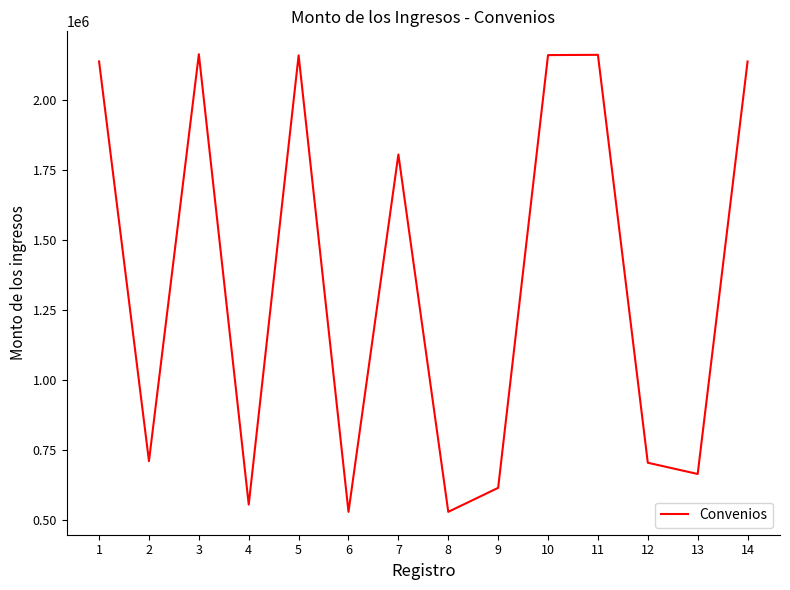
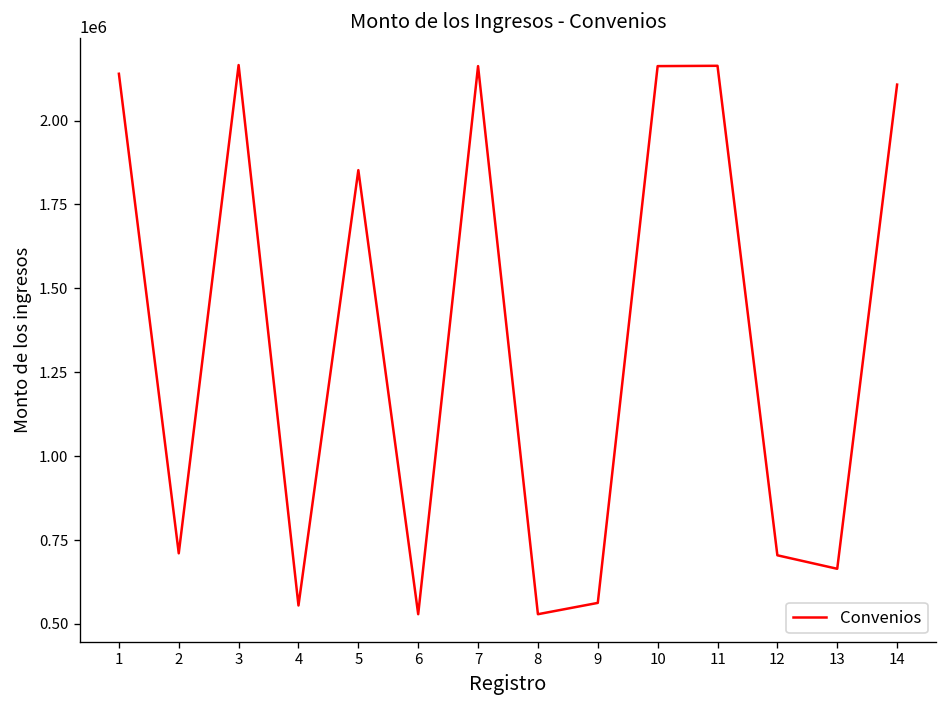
  {
    "1": 2140000,
    "2": 710000,
    "3": 2170000,
    "4": 560000,
-   "5": 2160000,
+   "5": 1850000,
    "6": 530000,
-   "7": 1810000,
+   "7": 2160000,
    "8": 530000,
-   "9": 610000,
+   "9": 560000,
    "10": 2160000,
    "11": 2160000,
    "12": 700000,
    "13": 660000,
-   "14": 2140000
+   "14": 2110000
  }
